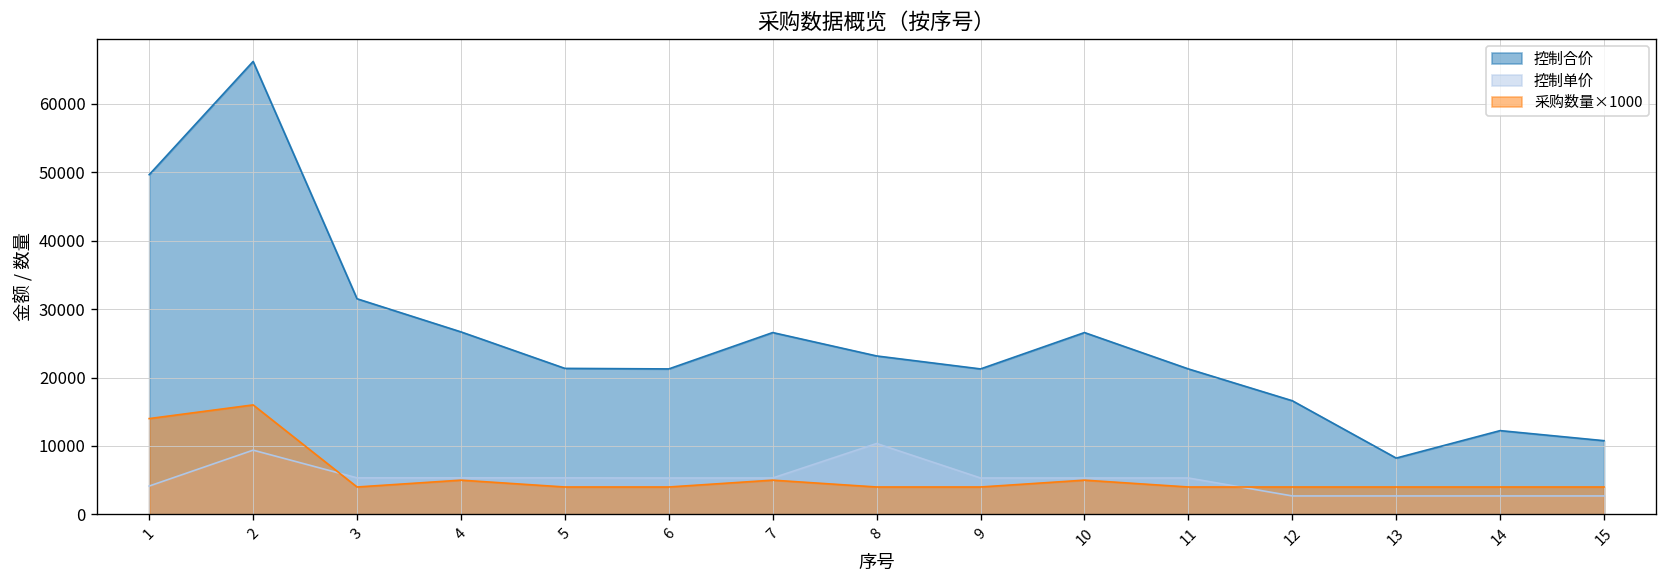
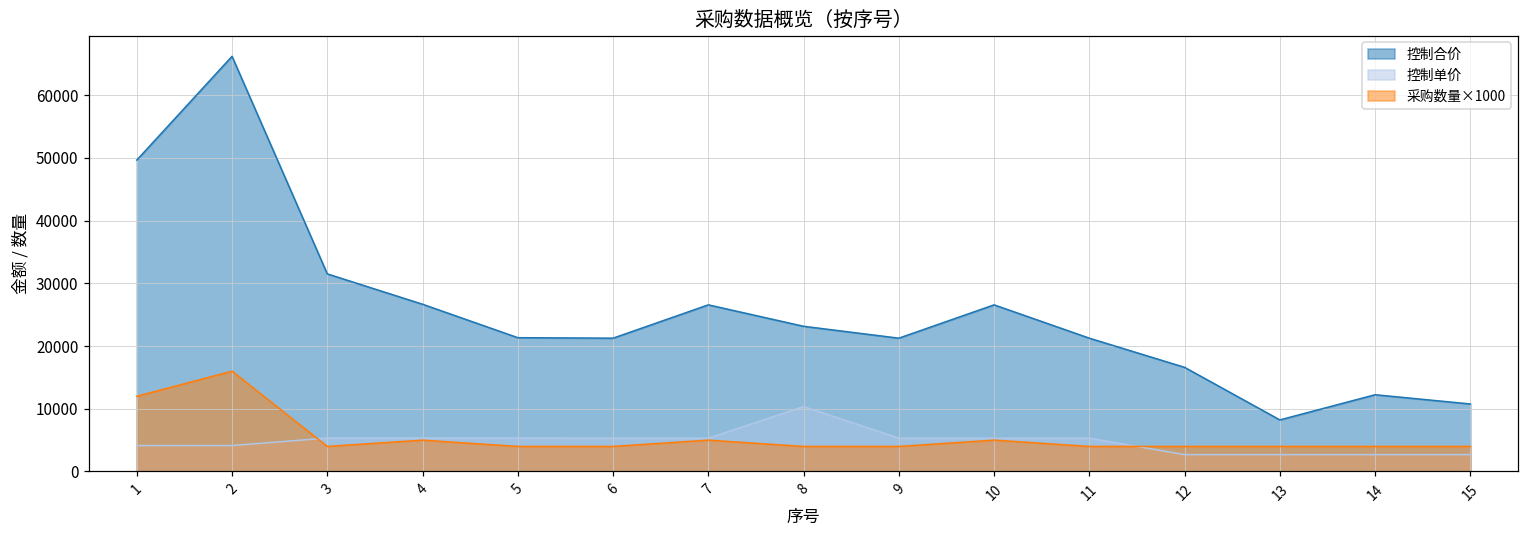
  {
    "控制合价": {
      "1": 50000,
      "2": 66000,
      "3": 32000,
      "4": 27000,
      "5": 21000,
      "6": 21000,
      "7": 27000,
      "8": 23000,
      "9": 21000,
      "10": 27000,
      "11": 21000,
      "12": 17000,
      "13": 8000,
      "14": 12000,
      "15": 11000
    },
    "控制单价": {
      "1": 4000,
-     "2": 9000,
+     "2": 4000,
      "3": 5000,
      "5": 5000,
      "6": 5000,
      "8": 10000,
      "9": 5000,
      "11": 5000,
      "12": 3000,
      "13": 3000,
      "14": 3000,
      "15": 3000
    },
    "采购数量×1000": {
-     "1": 14000,
+     "1": 12000,
      "2": 16000,
      "3": 4000,
      "5": 4000,
      "6": 4000,
      "8": 4000,
      "9": 4000,
      "11": 4000,
      "12": 4000,
      "13": 4000,
      "14": 4000,
      "15": 4000
    }
  }
